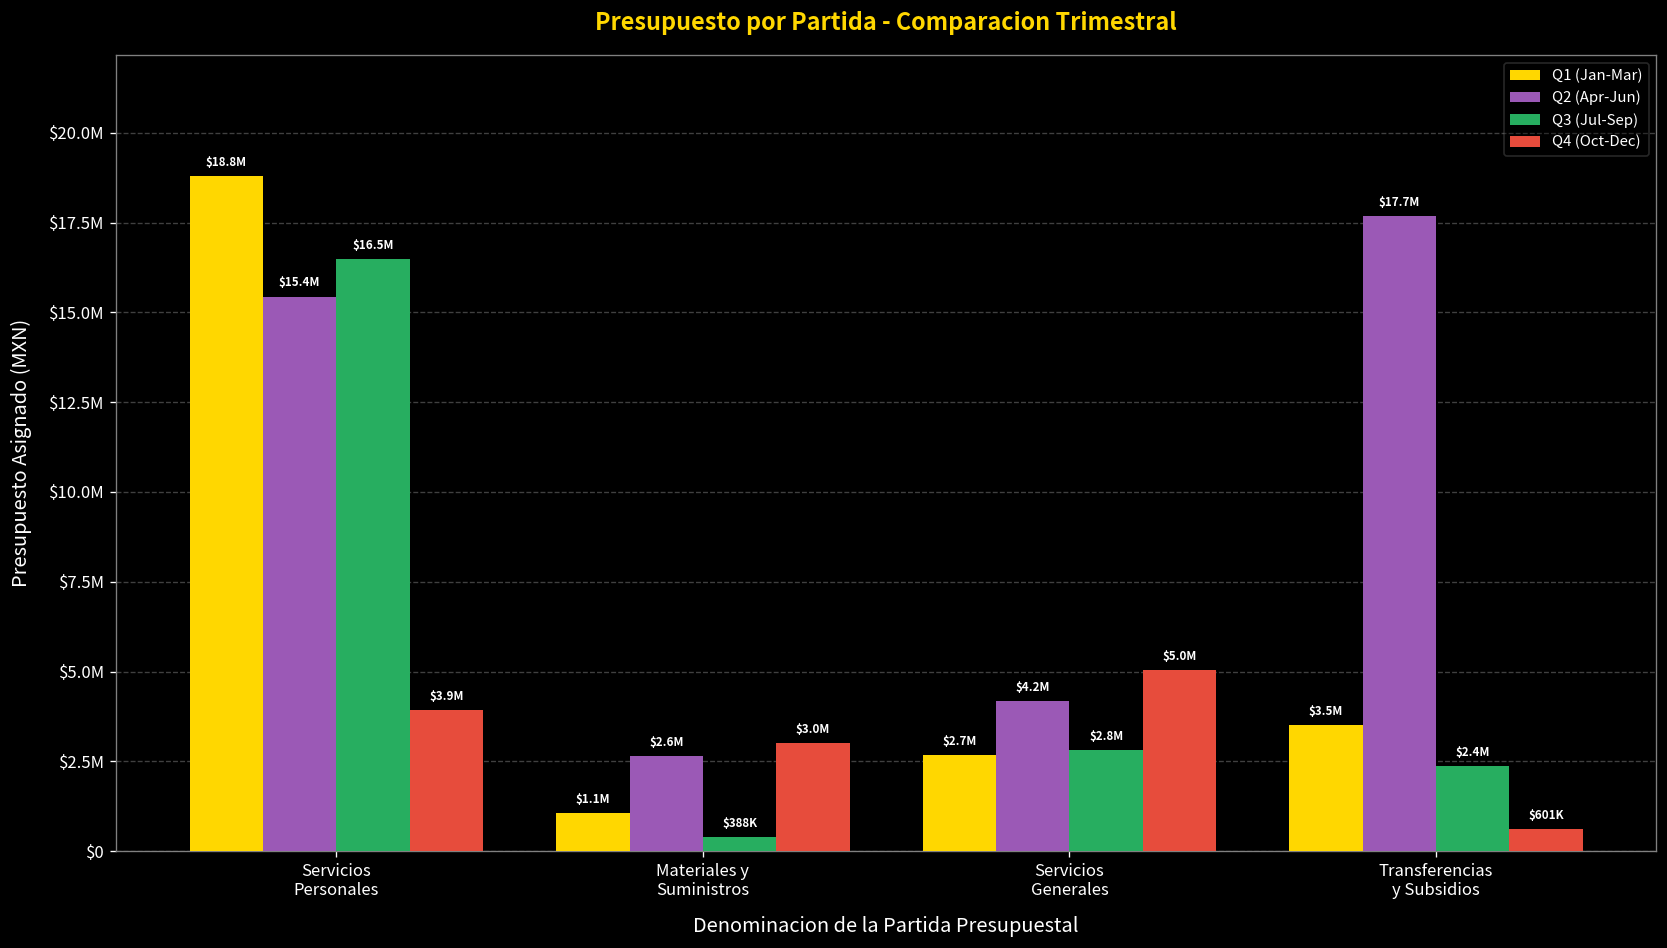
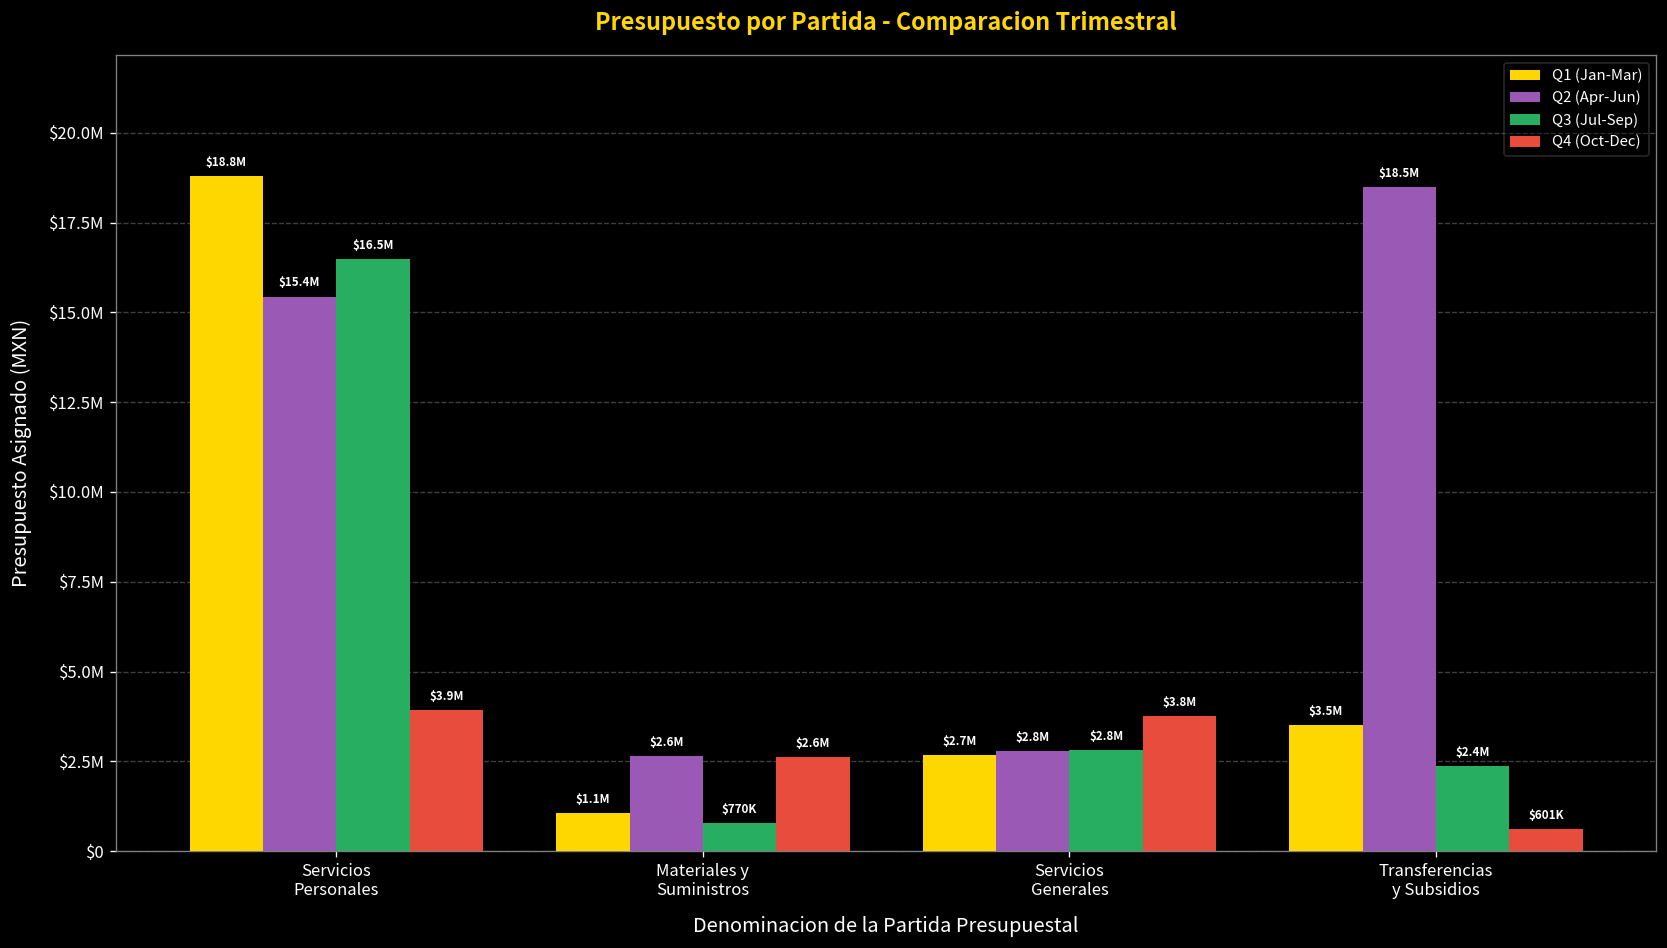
  {
    "Q1 (Jan-Mar)": {
      "Servicios Personales": "$18.8M",
      "Materiales y Suministros": "$1.1M",
      "Servicios Generales": "$2.7M",
      "Transferencias y Subsidios": "$3.5M"
    },
    "Q2 (Apr-Jun)": {
      "Servicios Personales": "$15.4M",
      "Materiales y Suministros": "$2.6M",
-     "Servicios Generales": "$4.2M",
-     "Transferencias y Subsidios": "$17.7M"
+     "Servicios Generales": "$2.8M",
+     "Transferencias y Subsidios": "$18.5M"
    },
    "Q3 (Jul-Sep)": {
      "Servicios Personales": "$16.5M",
-     "Materiales y Suministros": "$388K",
+     "Materiales y Suministros": "$770K",
      "Servicios Generales": "$2.8M",
      "Transferencias y Subsidios": "$2.4M"
    },
    "Q4 (Oct-Dec)": {
      "Servicios Personales": "$3.9M",
-     "Materiales y Suministros": "$3.0M",
-     "Servicios Generales": "$5.0M",
+     "Materiales y Suministros": "$2.6M",
+     "Servicios Generales": "$3.8M",
      "Transferencias y Subsidios": "$601K"
    }
  }
